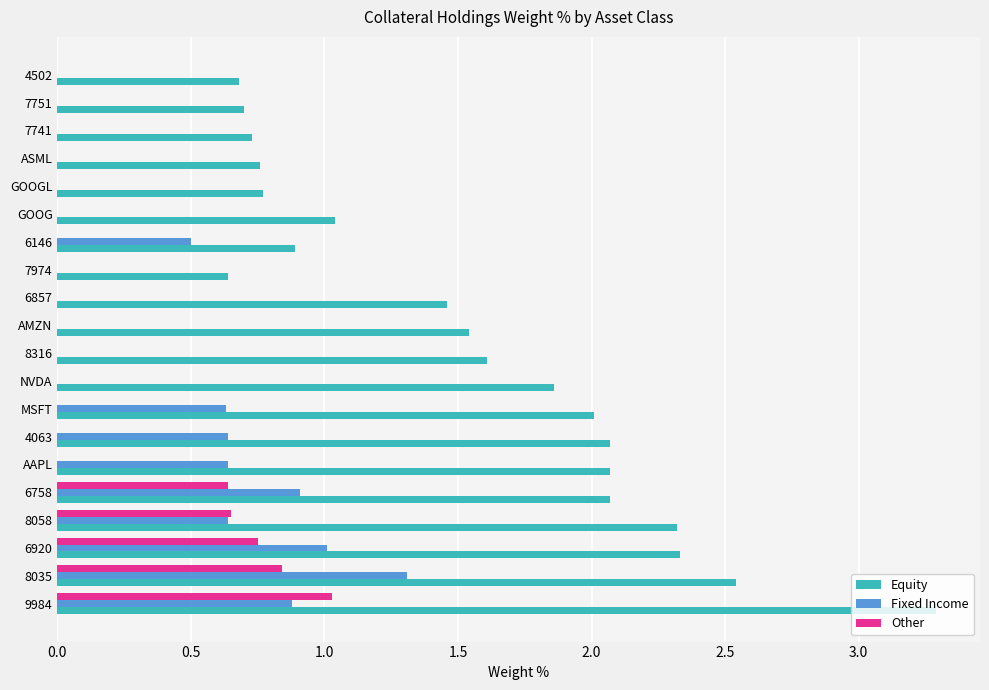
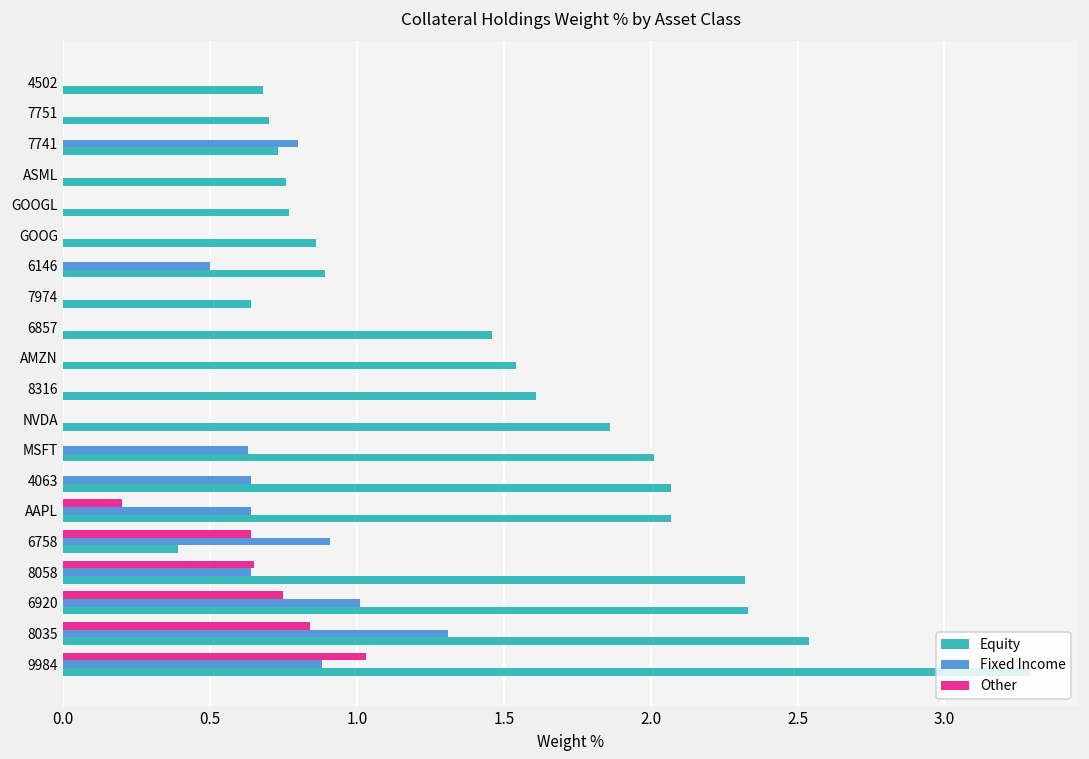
  {
    "Equity": {
      "4502": 0.68,
      "7751": 0.70,
      "7741": 0.73,
      "ASML": 0.76,
      "GOOGL": 0.77,
-     "GOOG": 1.04,
+     "GOOG": 0.86,
      "6146": 0.89,
      "7974": 0.64,
      "6857": 1.46,
      "AMZN": 1.54,
      "8316": 1.61,
      "NVDA": 1.86,
      "MSFT": 2.01,
      "4063": 2.07,
      "AAPL": 2.07,
-     "6758": 2.07,
+     "6758": 0.39,
      "8058": 2.32,
      "6920": 2.33,
      "8035": 2.54
    },
    "Fixed Income": {
      "4502": 0.0,
      "7751": 0.0,
-     "7741": 0.0,
+     "7741": 0.8,
      "ASML": 0.0,
      "GOOGL": 0.0,
      "GOOG": 0.0,
      "6146": 0.5,
      "7974": 0.0,
      "6857": 0.0,
      "AMZN": 0.0,
      "8316": 0.0,
      "NVDA": 0.0,
      "MSFT": 0.63,
      "4063": 0.64,
      "AAPL": 0.64,
      "6758": 0.91,
      "8058": 0.64,
      "6920": 1.01,
      "8035": 1.31,
      "9984": 0.88
    },
    "Other": {
      "4502": 0.0,
      "7751": 0.0,
      "7741": 0.0,
      "ASML": 0.0,
      "GOOGL": 0.0,
      "GOOG": 0.0,
      "6146": 0.0,
      "7974": 0.0,
      "6857": 0.0,
      "AMZN": 0.0,
      "8316": 0.0,
      "NVDA": 0.0,
      "MSFT": 0.0,
      "4063": 0.0,
-     "AAPL": 0.0,
+     "AAPL": 0.2,
      "6758": 0.64,
      "8058": 0.65,
      "6920": 0.75,
      "8035": 0.84,
      "9984": 1.03
    }
  }
